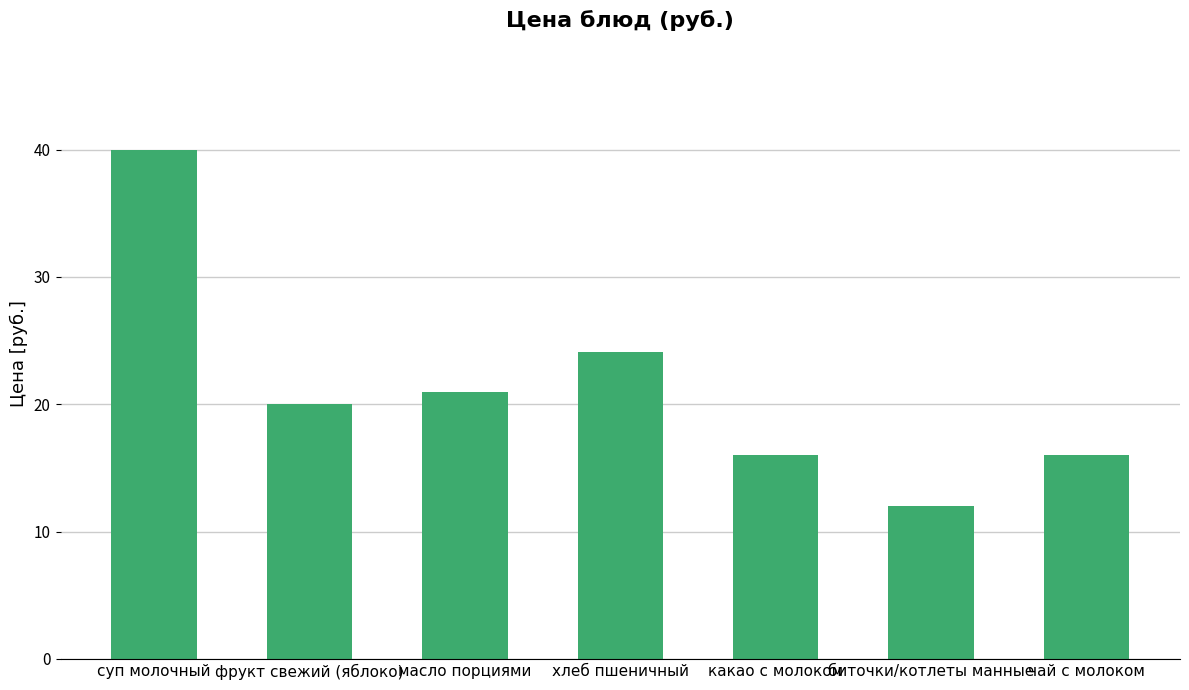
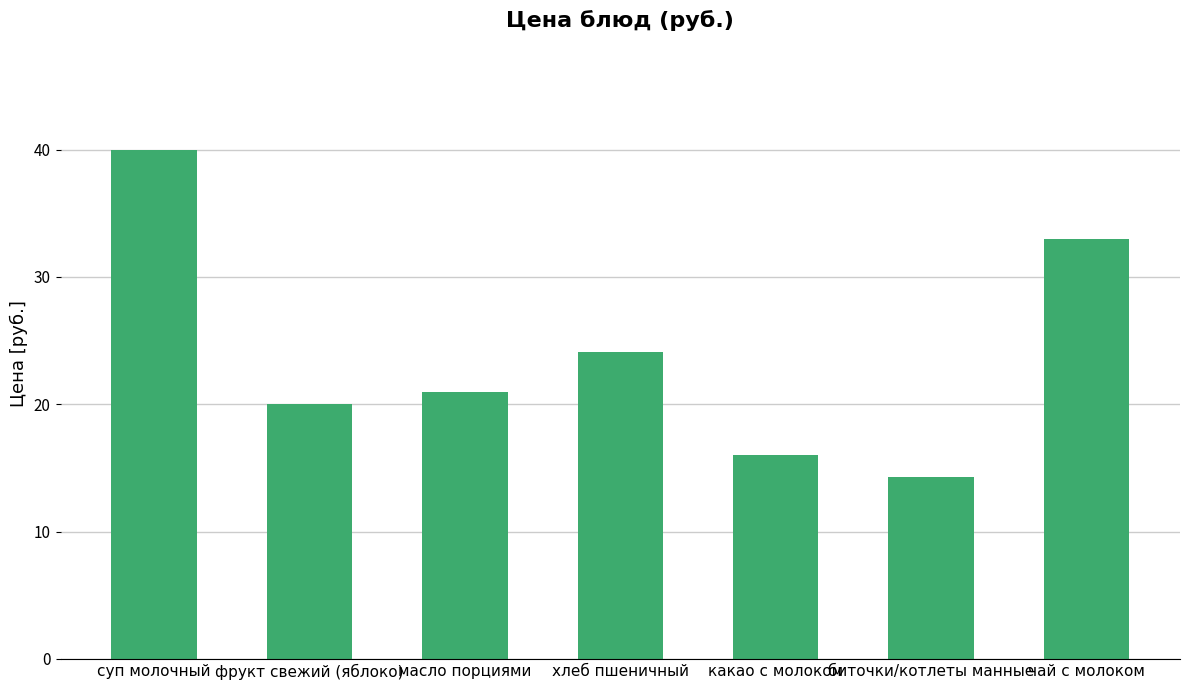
  {
    "суп молочный": 40.0,
    "фрукт свежий (яблоко)": 20.0,
    "масло порциями": 21.0,
    "хлеб пшеничный": 24.1,
    "какао с молоком": 16.0,
-   "биточки/котлеты манные": 12.0,
-   "чай с молоком": 16
+   "биточки/котлеты манные": 14.3,
+   "чай с молоком": 33
  }
